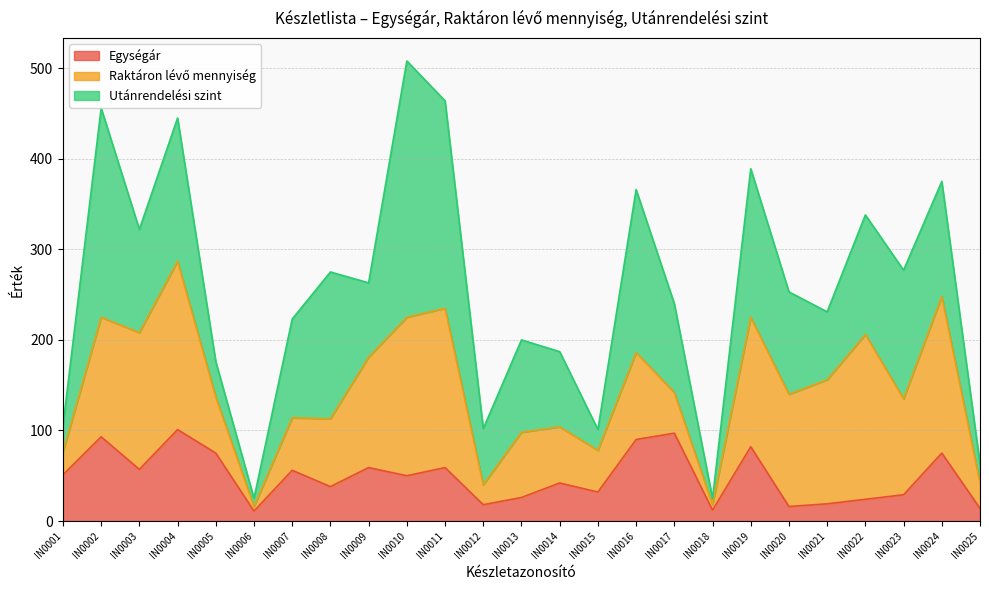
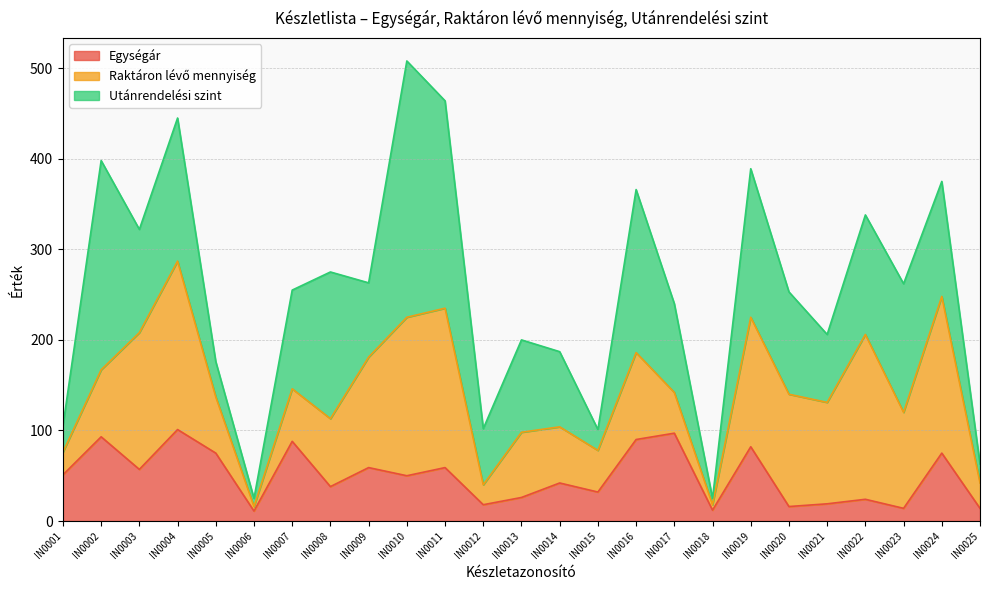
  {
    "Egységár": {
      "IN0001": 50,
      "IN0002": 90,
      "IN0003": 60,
      "IN0004": 100,
      "IN0005": 80,
      "IN0006": 10,
-     "IN0007": 60,
+     "IN0007": 90,
      "IN0008": 40,
      "IN0009": 60,
      "IN0010": 50,
      "IN0011": 60,
      "IN0012": 20,
      "IN0013": 30,
      "IN0014": 40,
      "IN0015": 30,
      "IN0016": 90,
      "IN0017": 100,
      "IN0018": 10,
      "IN0019": 80,
      "IN0020": 20,
      "IN0021": 20,
      "IN0022": 20,
-     "IN0023": 30,
+     "IN0023": 10,
      "IN0024": 80,
      "IN0025": 10
    },
    "Raktáron lévő mennyiség": {
      "IN0001": 30,
-     "IN0002": 130,
+     "IN0002": 70,
      "IN0003": 150,
      "IN0004": 190,
      "IN0005": 60,
      "IN0006": 10,
      "IN0007": 60,
      "IN0008": 80,
      "IN0009": 120,
      "IN0010": 180,
      "IN0011": 180,
      "IN0012": 20,
      "IN0013": 70,
      "IN0014": 60,
      "IN0015": 50,
      "IN0016": 100,
      "IN0017": 50,
      "IN0018": 10,
      "IN0019": 140,
      "IN0020": 120,
-     "IN0021": 140,
+     "IN0021": 110,
      "IN0022": 180,
      "IN0023": 110,
      "IN0024": 170,
      "IN0025": 30
    },
    "Utánrendelési szint": {
      "IN0001": 30,
      "IN0002": 230,
      "IN0003": 110,
      "IN0004": 160,
      "IN0005": 40,
      "IN0006": 10,
      "IN0007": 110,
      "IN0008": 160,
      "IN0009": 80,
      "IN0010": 280,
      "IN0011": 230,
      "IN0012": 60,
      "IN0013": 100,
      "IN0014": 80,
      "IN0015": 20,
      "IN0016": 180,
      "IN0017": 100,
      "IN0018": 10,
      "IN0019": 160,
      "IN0020": 110,
      "IN0021": 80,
      "IN0022": 130,
      "IN0023": 140,
      "IN0024": 130,
      "IN0025": 20
    }
  }
